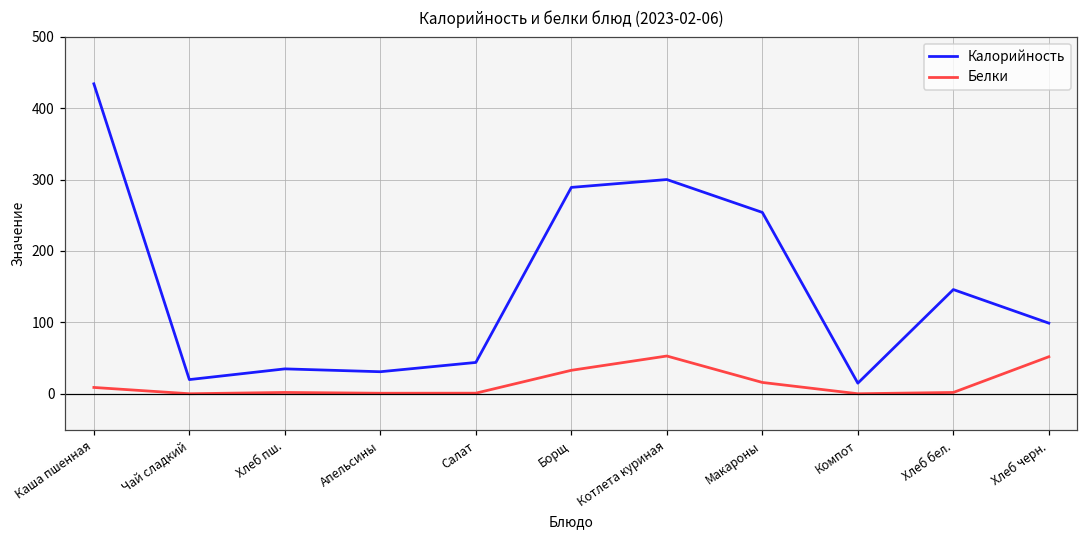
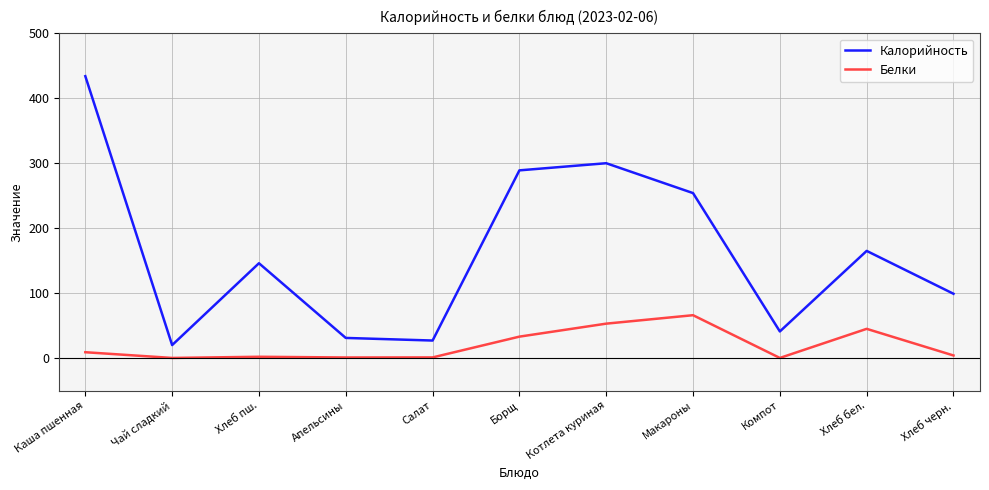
  {
    "Калорийность": {
      "Каша пшенная": 430,
      "Чай сладкий": 20,
-     "Хлеб пш.": 40,
+     "Хлеб пш.": 150,
      "Апельсины": 30,
-     "Салат": 40,
+     "Салат": 30,
      "Борщ": 290,
      "Котлета куриная": 300,
      "Макароны": 250,
-     "Компот": 20,
-     "Хлеб бел.": 150,
+     "Компот": 40,
+     "Хлеб бел.": 170,
      "Хлеб черн.": 100
    },
    "Белки": {
      "Каша пшенная": 10,
      "Чай сладкий": 0,
      "Хлеб пш.": 0,
      "Апельсины": 0,
      "Салат": 0,
      "Борщ": 30,
      "Котлета куриная": 50,
-     "Макароны": 20,
+     "Макароны": 70,
      "Компот": 0,
-     "Хлеб бел.": 0,
-     "Хлеб черн.": 50
+     "Хлеб бел.": 50,
+     "Хлеб черн.": 0
    }
  }
